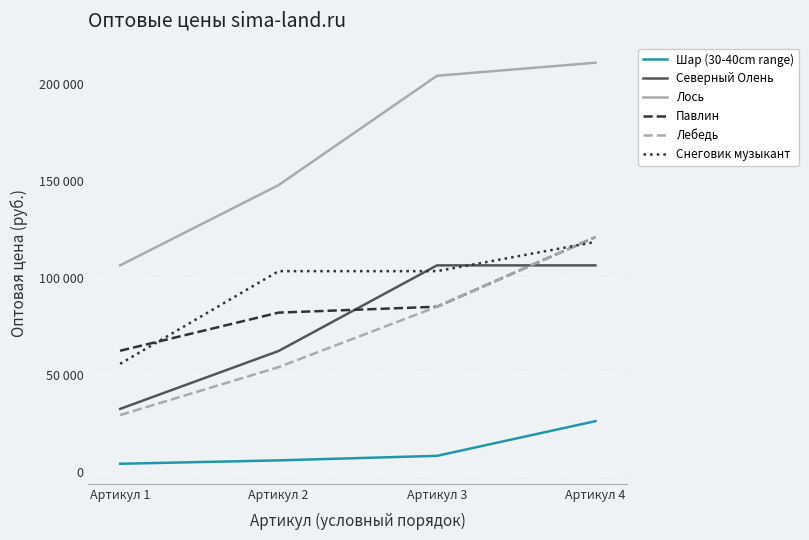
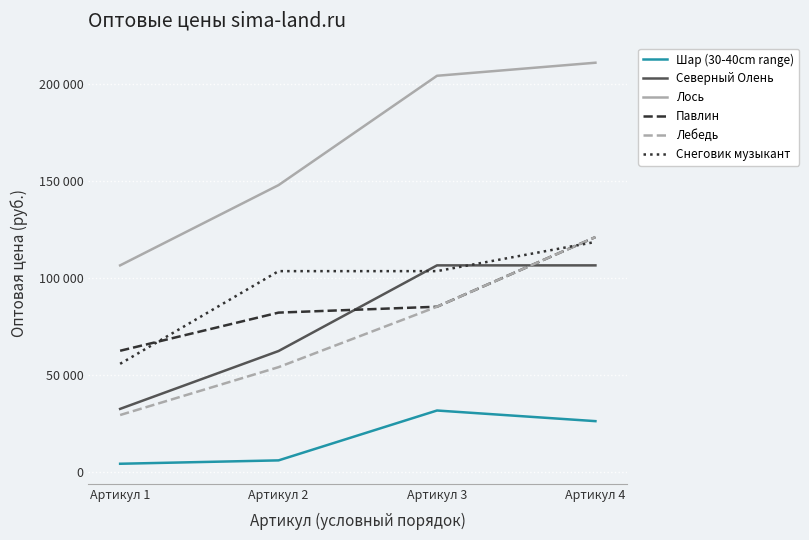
  {
    "Шар (30-40cm range)": {
      "Артикул 1": 4000,
      "Артикул 2": 6000,
-     "Артикул 3": 8000,
+     "Артикул 3": 32000,
      "Артикул 4": 26000
    }
  }
